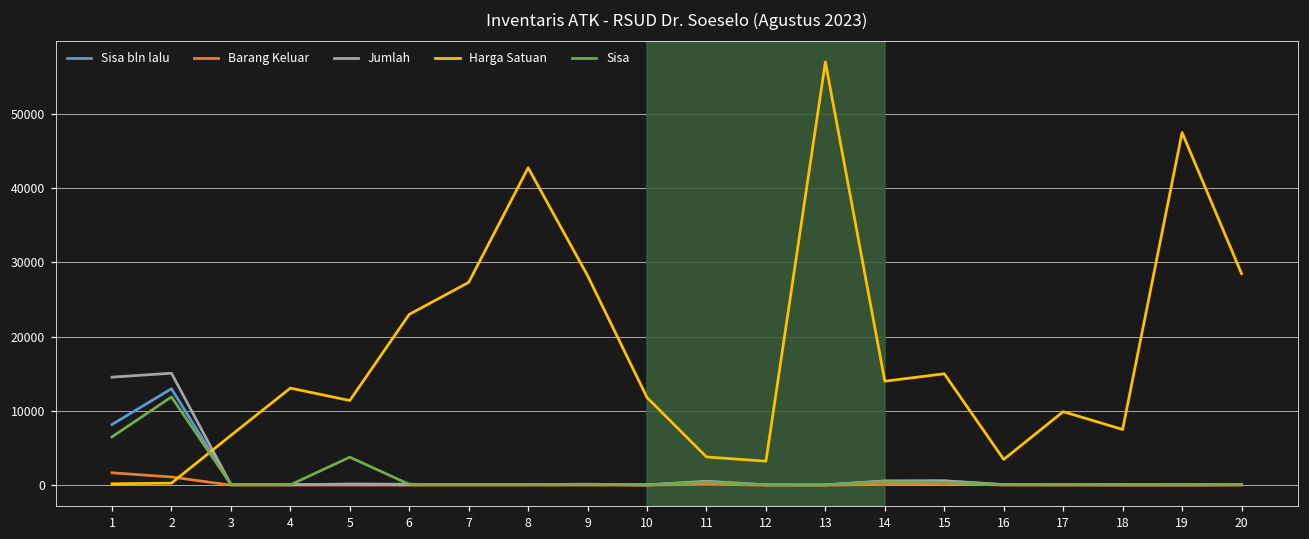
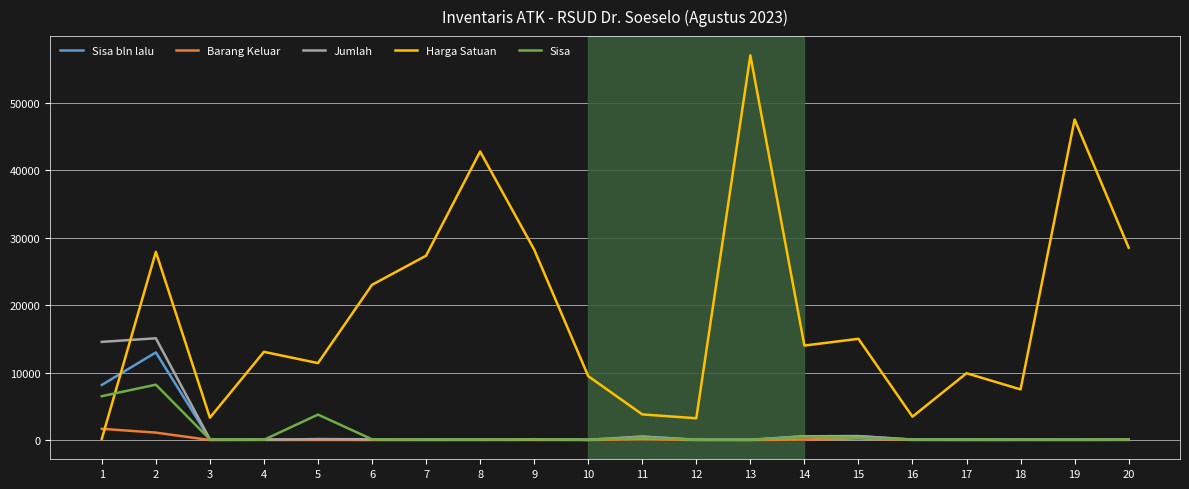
  {
    "Sisa bln lalu": {
      "1": 8000,
      "2": 13000
    },
    "Barang Keluar": {
      "1": 2000,
      "2": 1000,
      "14": 0
    },
    "Jumlah": {
      "1": 15000,
      "2": 15000
    },
    "Harga Satuan": {
      "1": 0,
-     "2": 0,
-     "3": 7000,
+     "2": 28000,
+     "3": 3000,
      "4": 13000,
      "5": 11000,
      "6": 23000,
      "7": 27000,
      "8": 43000,
      "9": 28000,
-     "10": 12000,
+     "10": 9000,
      "11": 4000,
      "12": 3000,
      "13": 57000,
      "14": 14000,
      "15": 15000,
      "16": 3000,
      "17": 10000,
      "18": 8000,
      "19": 48000,
      "20": 29000
    },
    "Sisa": {
      "1": 7000,
-     "2": 12000,
+     "2": 8000,
      "5": 4000
    }
  }
